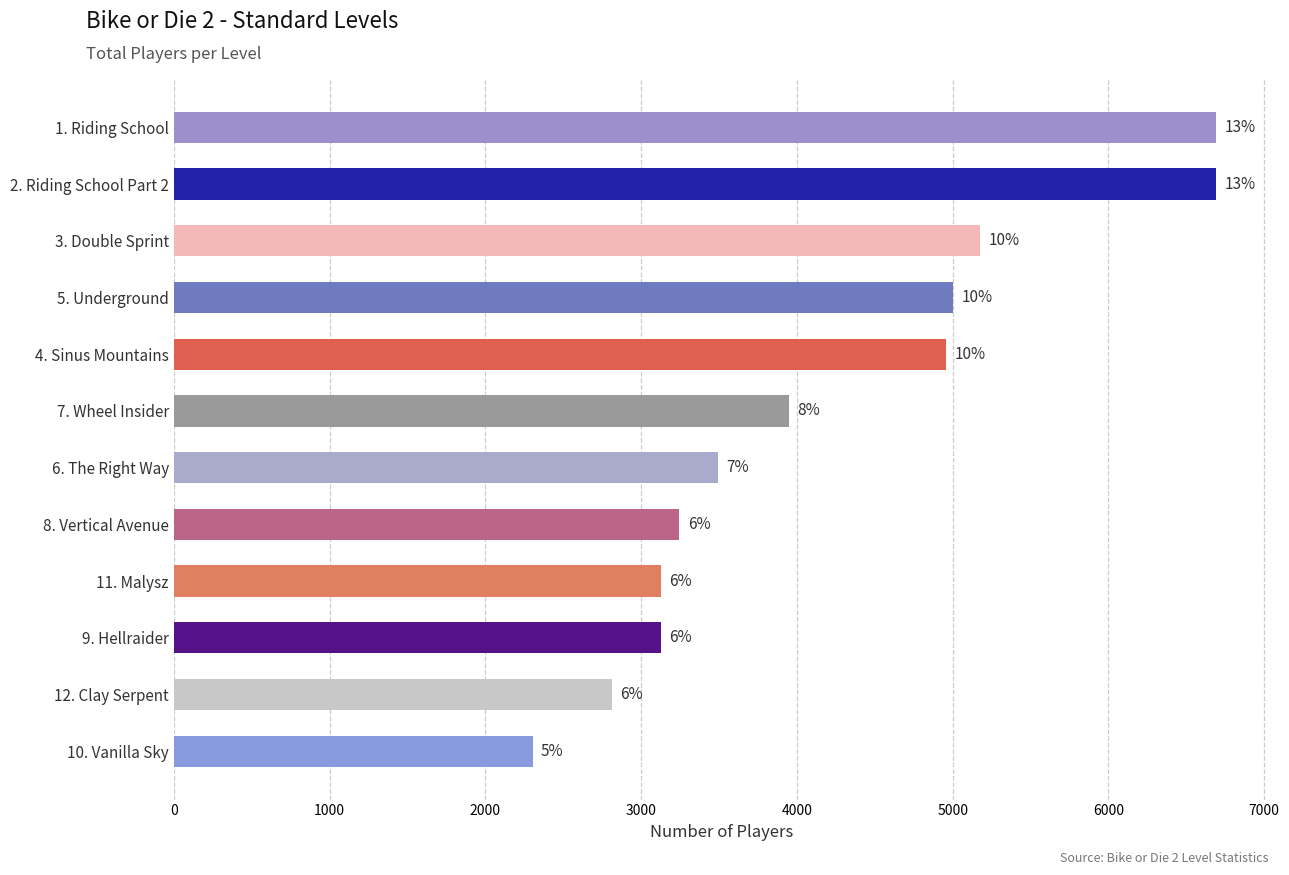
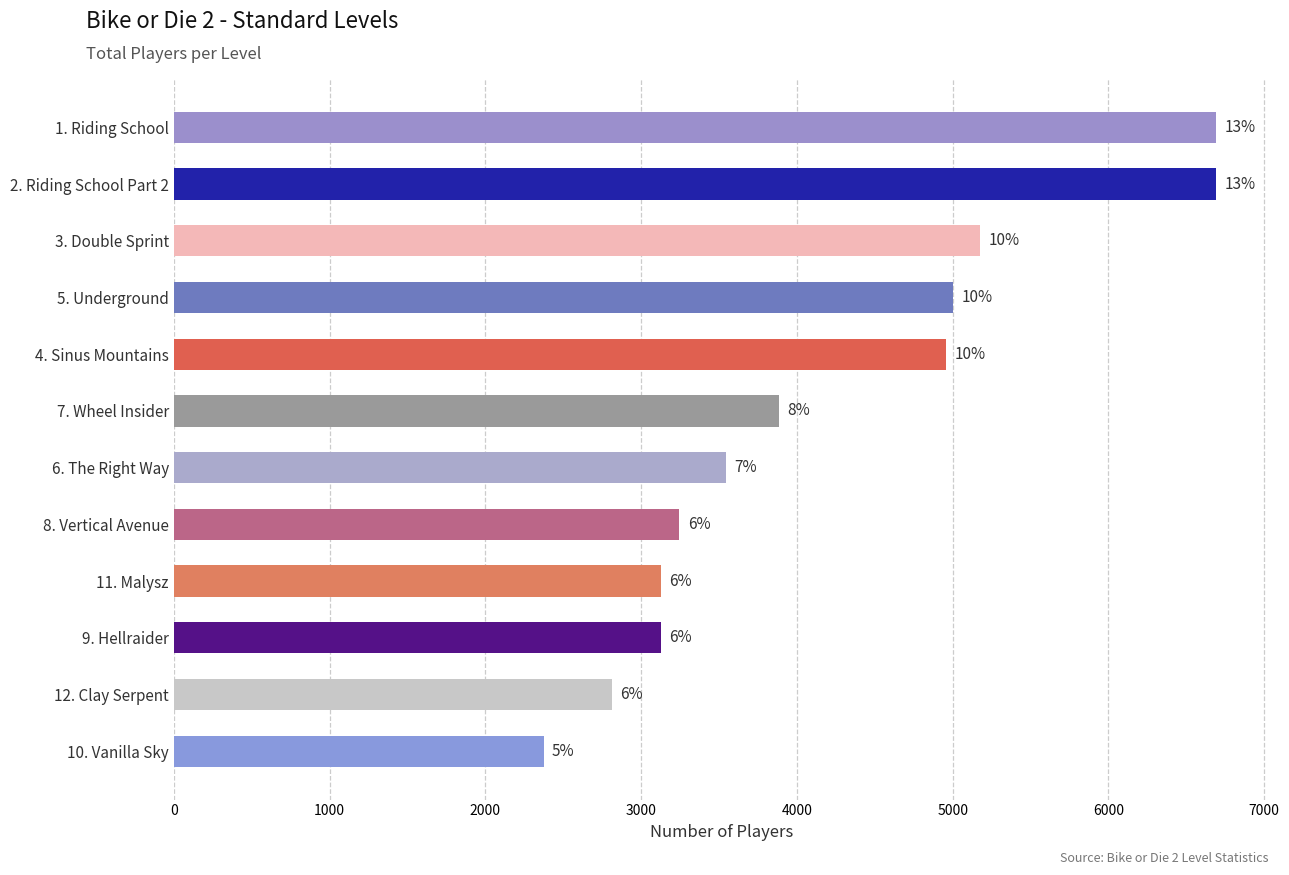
  {
-   "7. Wheel Insider": 3950,
-   "6. The Right Way": 3490,
-   "10. Vanilla Sky": 2300
+   "7. Wheel Insider": 3890,
+   "6. The Right Way": 3550,
+   "10. Vanilla Sky": 2380
  }
